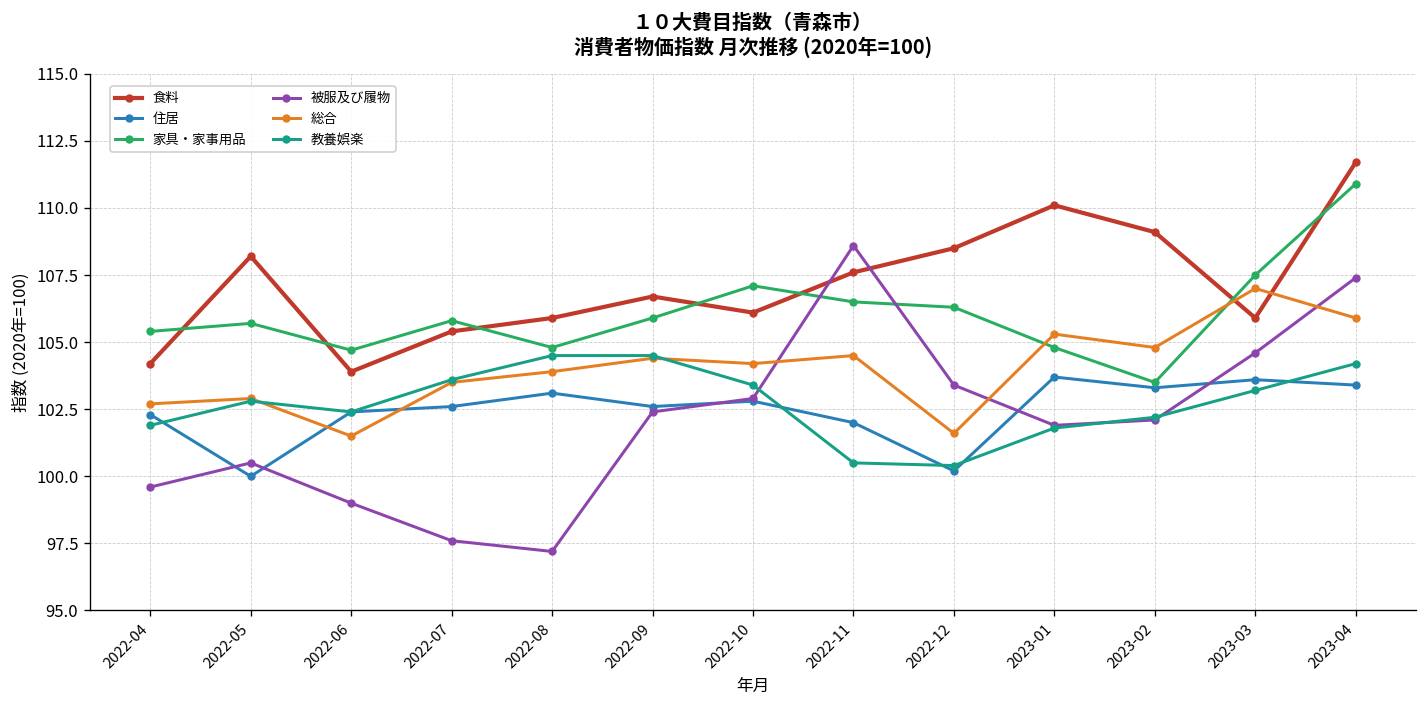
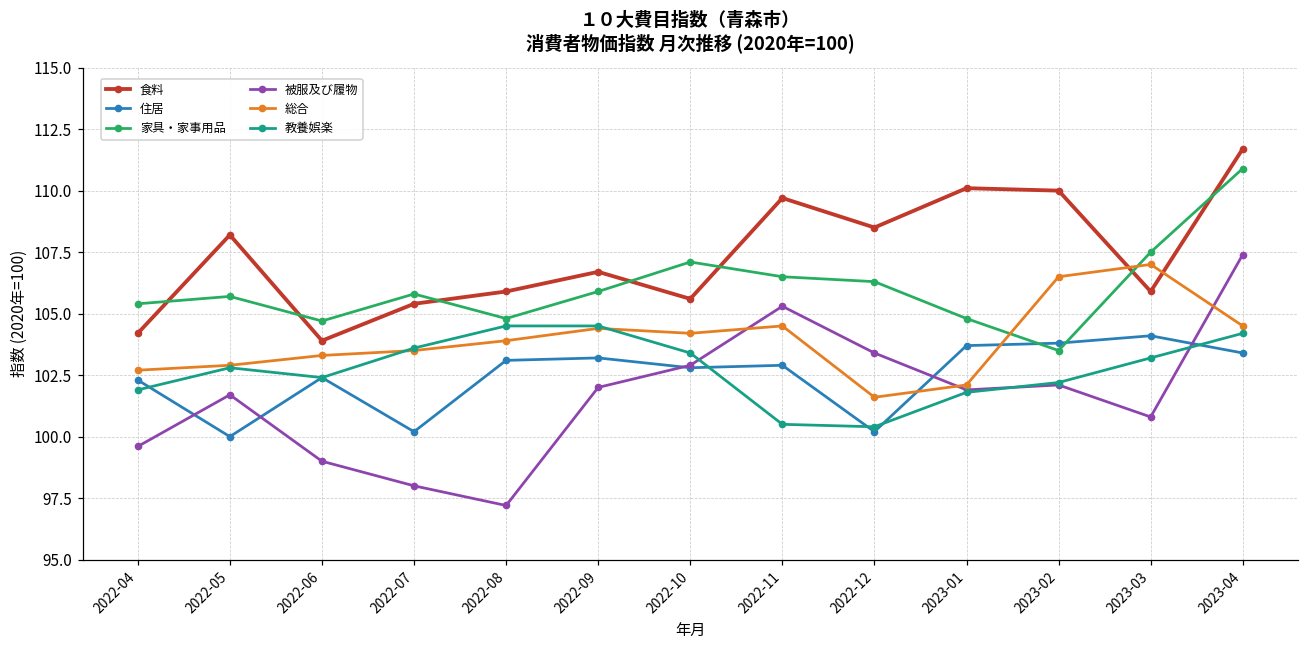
  {
    "食料": {
      "2022-04": 104.2,
      "2022-05": 108.2,
      "2022-06": 103.9,
      "2022-07": 105.4,
      "2022-08": 105.9,
      "2022-09": 106.7,
-     "2022-10": 106.1,
-     "2022-11": 107.6,
+     "2022-10": 105.6,
+     "2022-11": 109.7,
      "2022-12": 108.5,
      "2023-01": 110.1,
-     "2023-02": 109.1,
+     "2023-02": 110.0,
      "2023-03": 105.9,
      "2023-04": 111.7
    },
    "住居": {
      "2022-04": 102.3,
      "2022-05": 100.0,
-     "2022-07": 102.6,
+     "2022-07": 100.2,
      "2022-08": 103.1,
-     "2022-09": 102.6,
-     "2022-11": 102.0,
+     "2022-09": 103.2,
+     "2022-11": 102.9,
      "2022-12": 100.2,
      "2023-01": 103.7,
-     "2023-02": 103.3,
-     "2023-03": 103.6,
+     "2023-02": 103.8,
+     "2023-03": 104.1,
      "2023-04": 103.4
    },
    "被服及び履物": {
      "2022-04": 99.6,
-     "2022-05": 100.5,
+     "2022-05": 101.7,
      "2022-06": 99.0,
-     "2022-07": 97.6,
+     "2022-07": 98.0,
      "2022-08": 97.2,
-     "2022-09": 102.4,
-     "2022-11": 108.6,
+     "2022-09": 102.0,
+     "2022-11": 105.3,
      "2022-12": 103.4,
-     "2023-03": 104.6,
+     "2023-03": 100.8,
      "2023-04": 107.4
    },
    "総合": {
      "2022-04": 102.7,
-     "2022-06": 101.5,
+     "2022-06": 103.3,
      "2022-08": 103.9,
      "2022-10": 104.2,
      "2022-11": 104.5,
      "2022-12": 101.6,
-     "2023-01": 105.3,
-     "2023-02": 104.8,
+     "2023-01": 102.1,
+     "2023-02": 106.5,
      "2023-03": 107.0,
-     "2023-04": 105.9
+     "2023-04": 104.5
    }
  }
